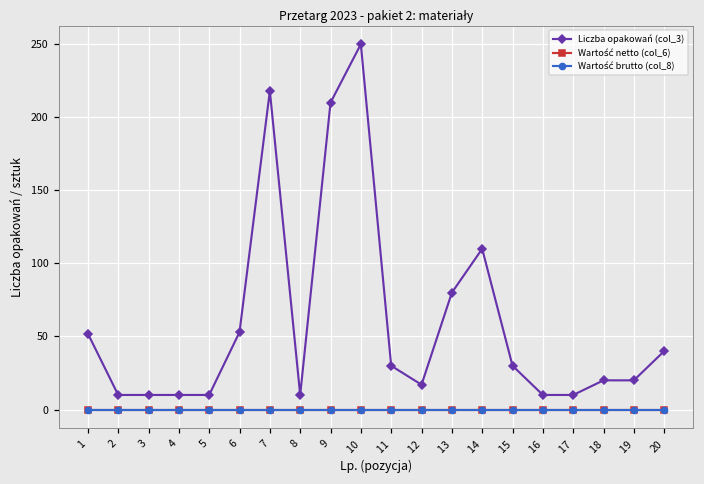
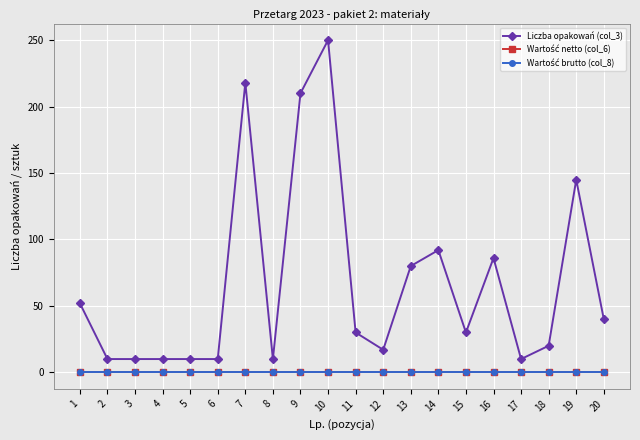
  {
    "Liczba opakowań (col_3)": {
      "1": 52,
      "2": 10,
      "3": 10,
      "4": 10,
      "5": 10,
-     "6": 53,
+     "6": 10,
      "7": 218,
      "8": 10,
      "9": 210,
      "10": 250,
      "11": 30,
      "12": 17,
      "13": 80,
-     "14": 110,
+     "14": 92,
      "15": 30,
-     "16": 10,
+     "16": 86,
      "17": 10,
      "18": 20,
-     "19": 20,
+     "19": 145,
      "20": 40
    },
    "Wartość brutto (col_8)": {
      "1": 0,
      "2": 0,
      "3": 0,
      "4": 0,
      "5": 0,
      "6": 0,
      "7": 0,
      "8": 0,
      "9": 0,
      "10": 0,
      "11": 0,
      "12": 0,
      "13": 0,
      "14": 0,
      "15": 0,
      "16": 0,
      "17": 0,
      "18": 0,
      "19": 0,
      "20": 0
    }
  }
